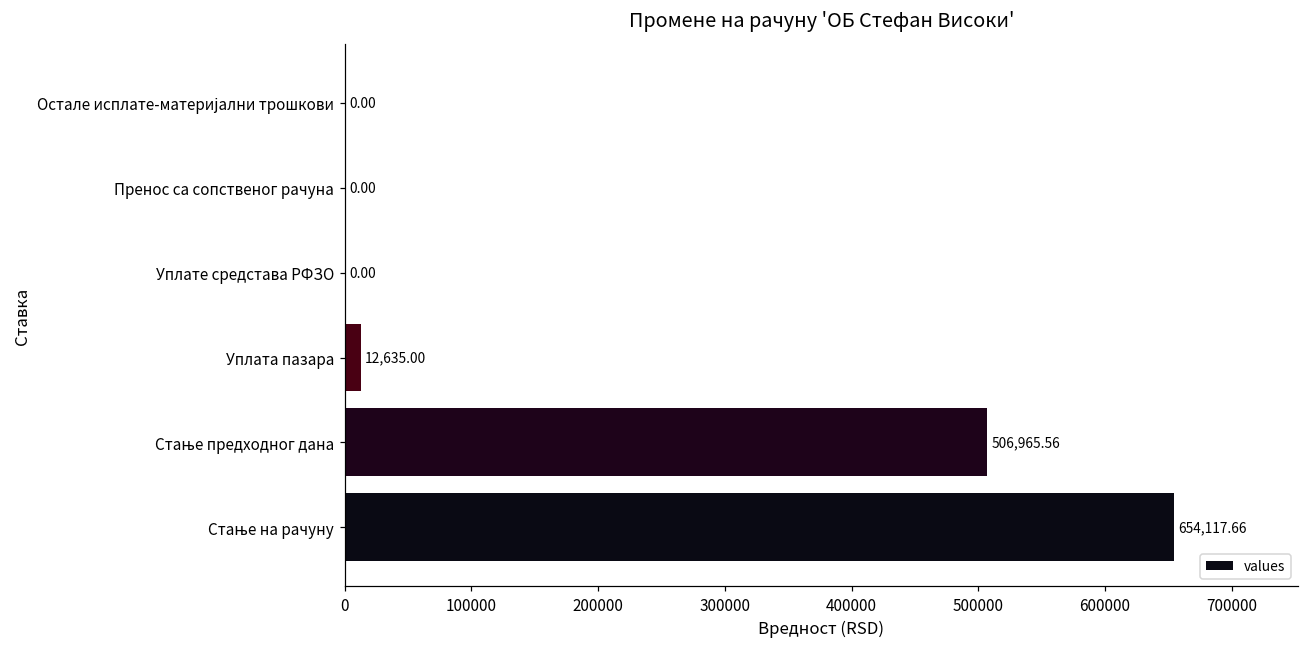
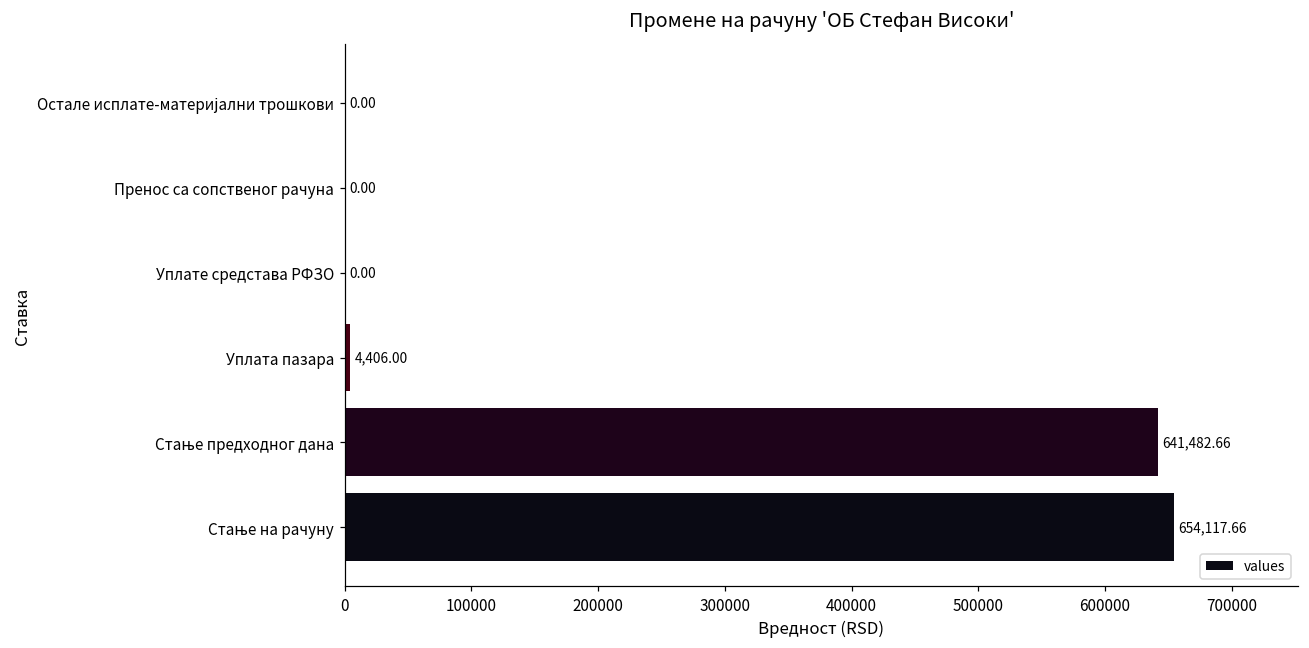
  {
    "Остале исплате-материјални трошкови": "0.00",
    "Пренос са сопственог рачуна": "0.00",
    "Уплате средстава РФЗО": "0.00",
-   "Уплата пазара": "12,635.00",
-   "Стање предходног дана": "506,965.56",
+   "Уплата пазара": "4,406.00",
+   "Стање предходног дана": "641,482.66",
    "Стање на рачуну": "654,117.66"
  }
